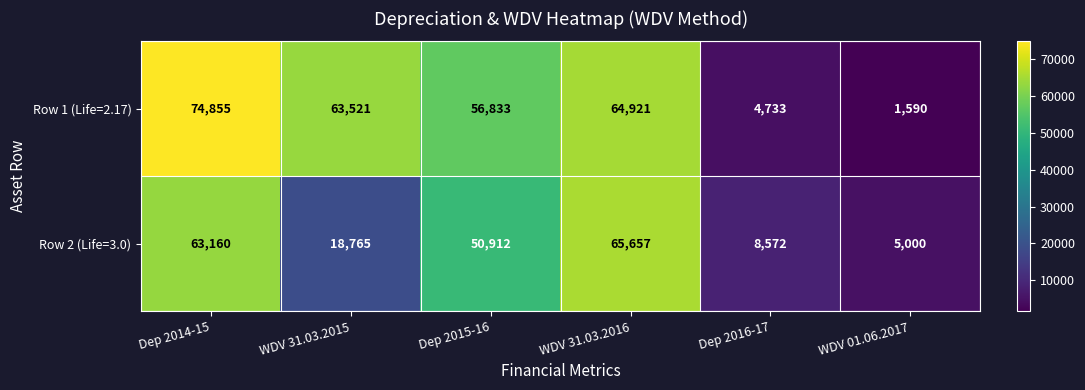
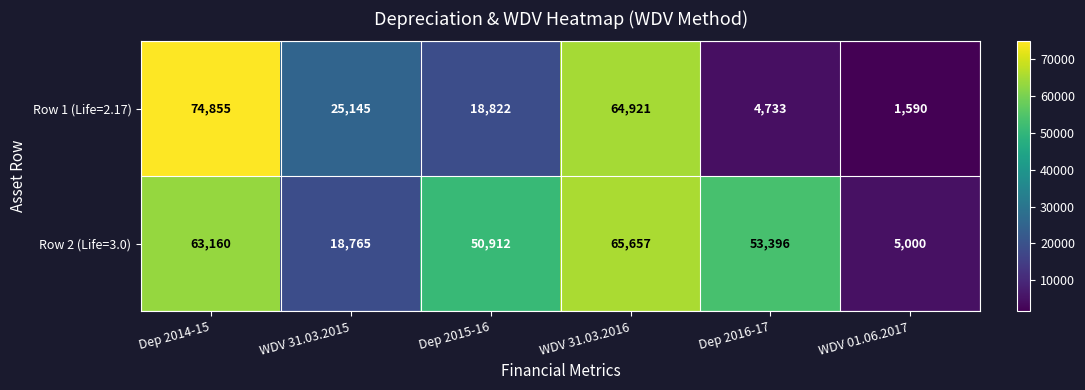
  {
    "Row 1 (Life=2.17)": {
      "Dep 2014-15": "74,855",
-     "WDV 31.03.2015": "63,521",
-     "Dep 2015-16": "56,833",
+     "WDV 31.03.2015": "25,145",
+     "Dep 2015-16": "18,822",
      "WDV 31.03.2016": "64,921",
      "Dep 2016-17": "4,733",
      "WDV 01.06.2017": "1,590"
    },
    "Row 2 (Life=3.0)": {
      "Dep 2014-15": "63,160",
      "WDV 31.03.2015": "18,765",
      "Dep 2015-16": "50,912",
      "WDV 31.03.2016": "65,657",
-     "Dep 2016-17": "8,572",
+     "Dep 2016-17": "53,396",
      "WDV 01.06.2017": "5,000"
    }
  }
